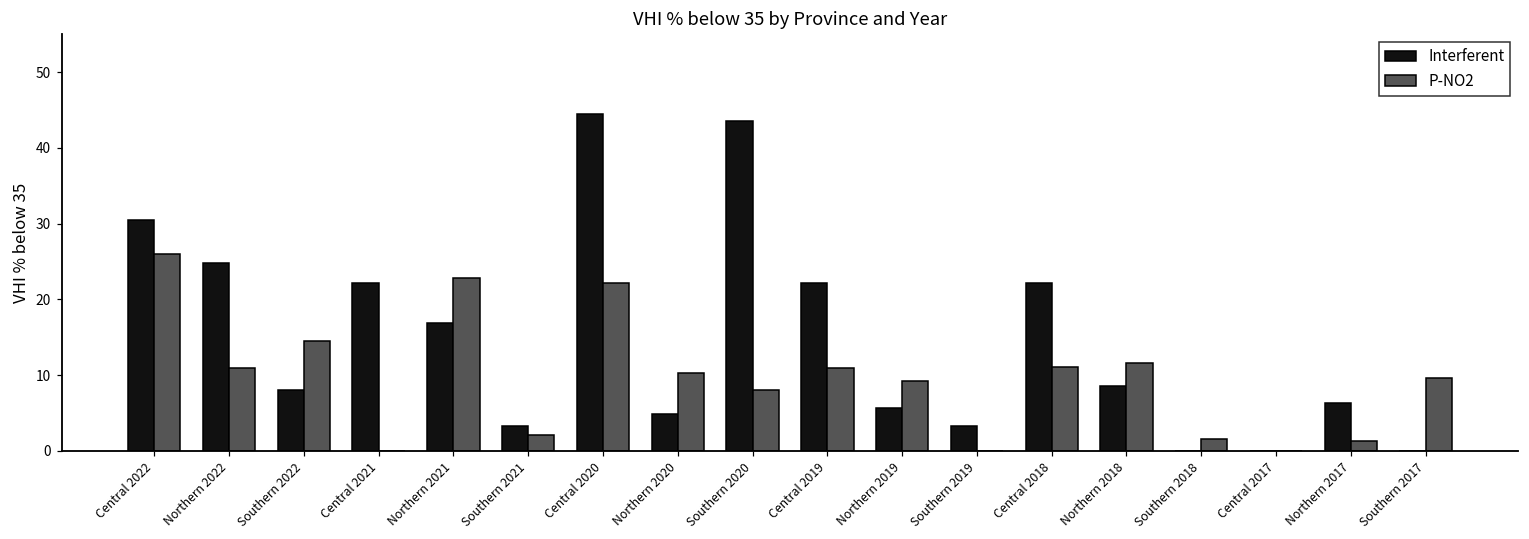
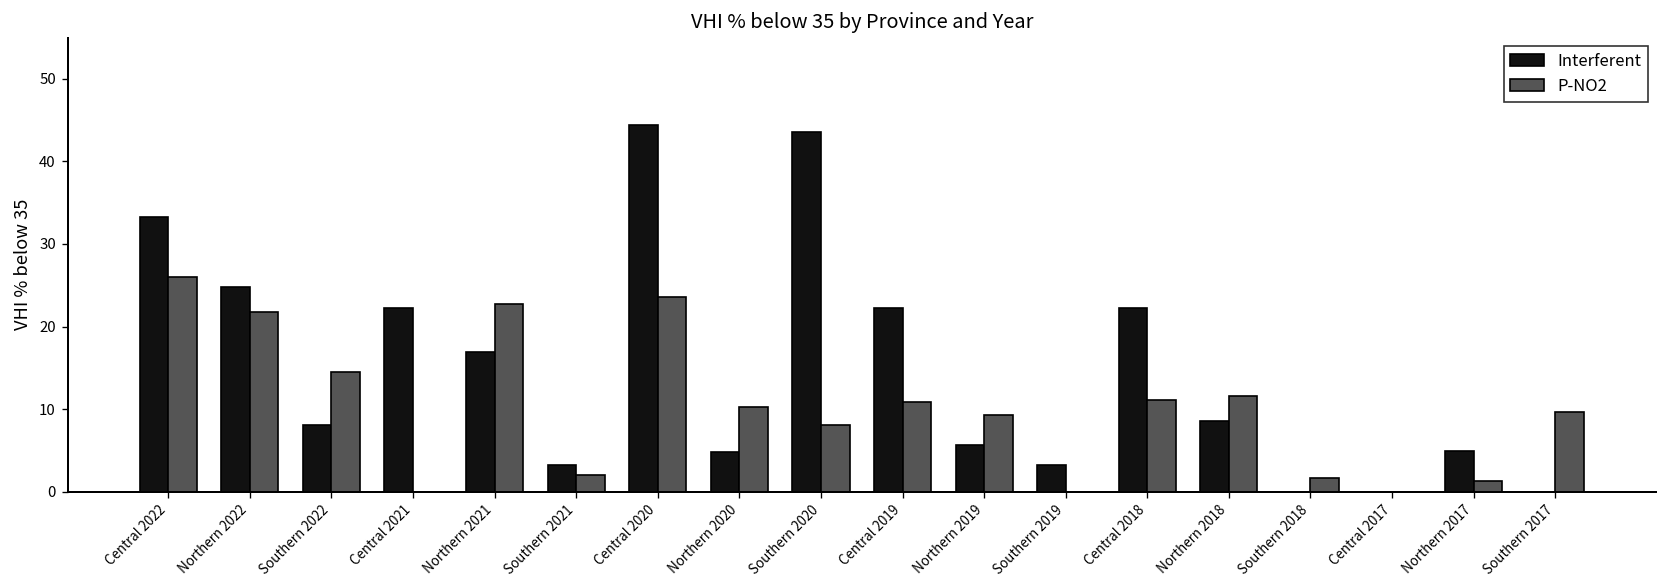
  {
    "Interferent": {
-     "Central 2022": 30,
+     "Central 2022": 33,
      "Northern 2022": 25,
      "Southern 2022": 8,
      "Central 2021": 22,
      "Northern 2021": 17,
      "Southern 2021": 3,
      "Central 2020": 44,
      "Northern 2020": 5,
      "Southern 2020": 44,
      "Central 2019": 22,
      "Northern 2019": 6,
      "Southern 2019": 3,
      "Central 2018": 22,
      "Northern 2018": 9,
      "Southern 2018": 0,
      "Central 2017": 0,
-     "Northern 2017": 6,
+     "Northern 2017": 5,
      "Southern 2017": 0
    },
    "P-NO2": {
      "Central 2022": 26,
-     "Northern 2022": 11,
+     "Northern 2022": 22,
      "Southern 2022": 15,
      "Central 2021": 0,
      "Northern 2021": 23,
      "Southern 2021": 2,
-     "Central 2020": 22,
+     "Central 2020": 24,
      "Northern 2020": 10,
      "Southern 2020": 8,
      "Central 2019": 11,
      "Northern 2019": 9,
      "Southern 2019": 0,
      "Central 2018": 11,
      "Northern 2018": 12,
      "Southern 2018": 2,
      "Central 2017": 0,
      "Northern 2017": 1,
      "Southern 2017": 10
    }
  }
